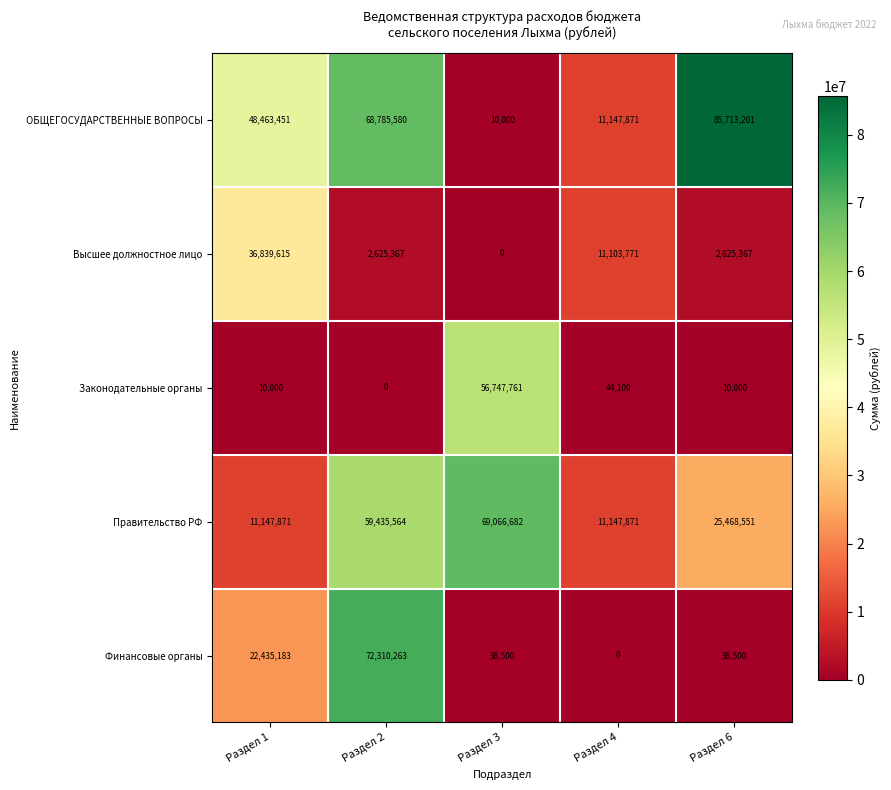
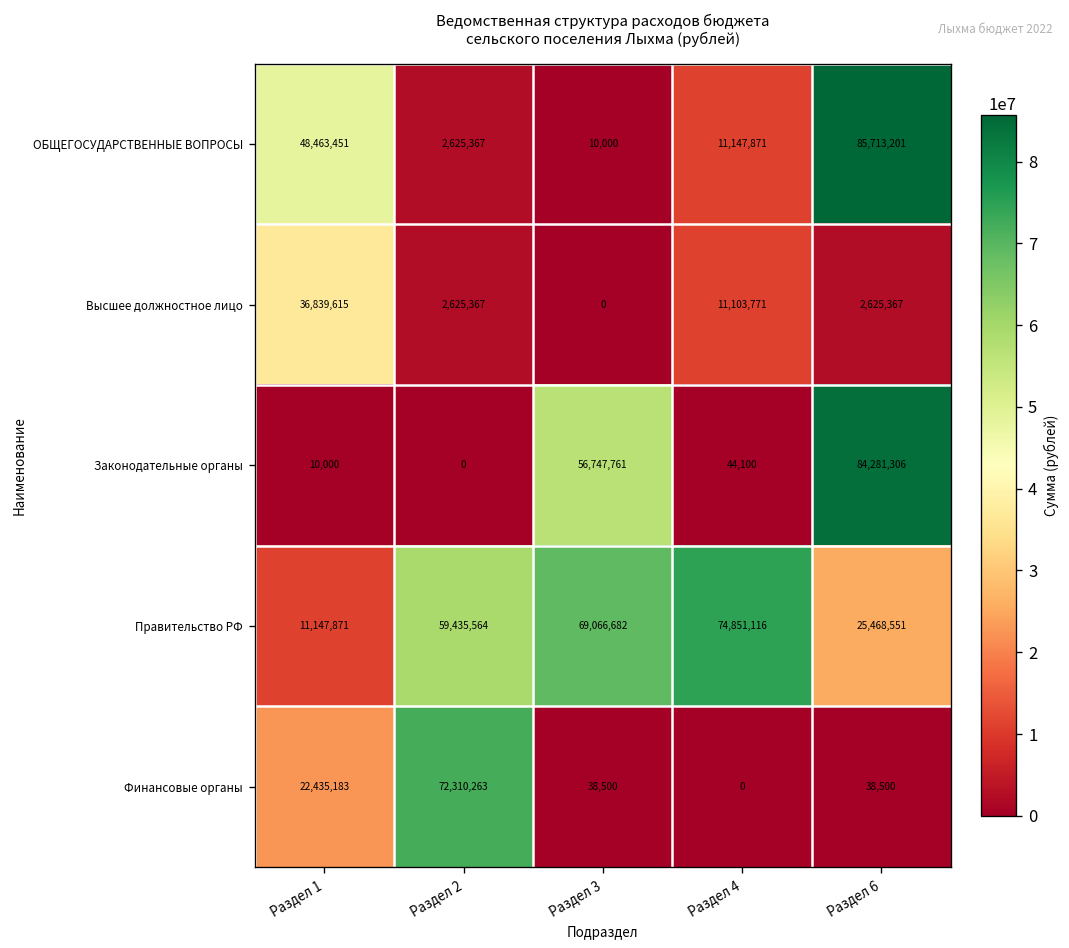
  {
    "ОБЩЕГОСУДАРСТВЕННЫЕ ВОПРОСЫ": {
      "Раздел 1": "48,463,451",
-     "Раздел 2": "68,785,580",
+     "Раздел 2": "2,625,367",
      "Раздел 3": "10,000",
      "Раздел 4": "11,147,871",
      "Раздел 6": "85,713,201"
    },
    "Высшее должностное лицо": {
      "Раздел 1": "36,839,615",
      "Раздел 2": "2,625,367",
      "Раздел 3": "0",
      "Раздел 4": "11,103,771",
      "Раздел 6": "2,625,367"
    },
    "Законодательные органы": {
      "Раздел 1": "10,000",
      "Раздел 2": "0",
      "Раздел 3": "56,747,761",
      "Раздел 4": "44,100",
-     "Раздел 6": "10,000"
+     "Раздел 6": "84,281,306"
    },
    "Правительство РФ": {
      "Раздел 1": "11,147,871",
      "Раздел 2": "59,435,564",
      "Раздел 3": "69,066,682",
-     "Раздел 4": "11,147,871",
+     "Раздел 4": "74,851,116",
      "Раздел 6": "25,468,551"
    },
    "Финансовые органы": {
      "Раздел 1": "22,435,183",
      "Раздел 2": "72,310,263",
      "Раздел 3": "38,500",
      "Раздел 4": "0",
      "Раздел 6": "38,500"
    }
  }
